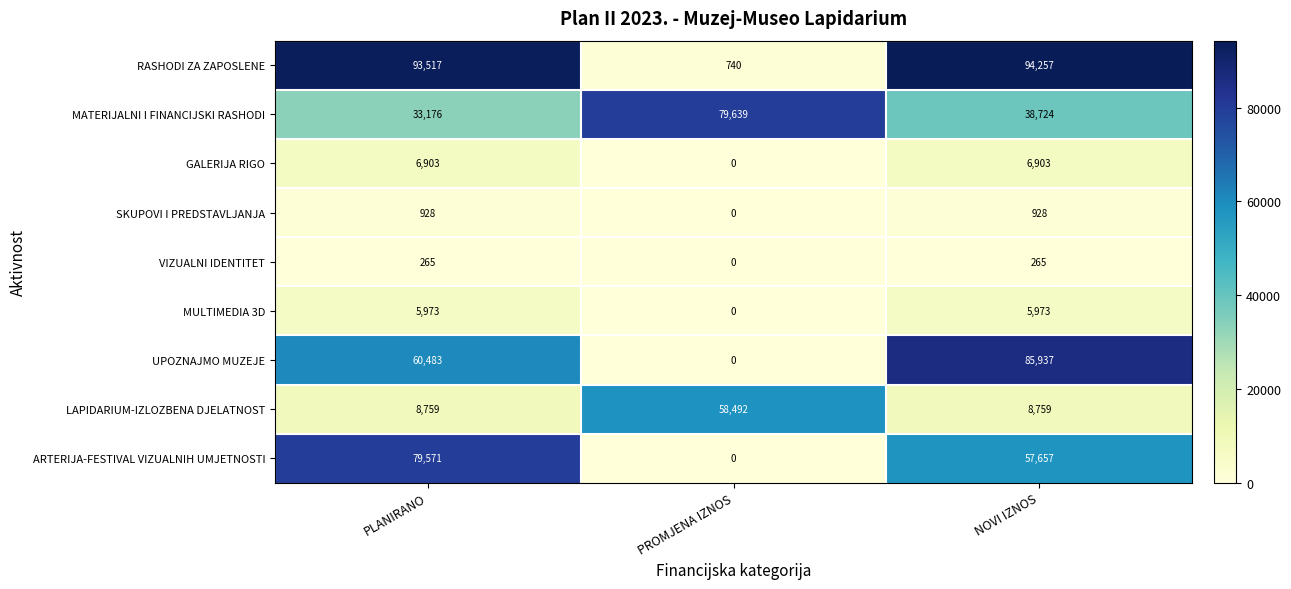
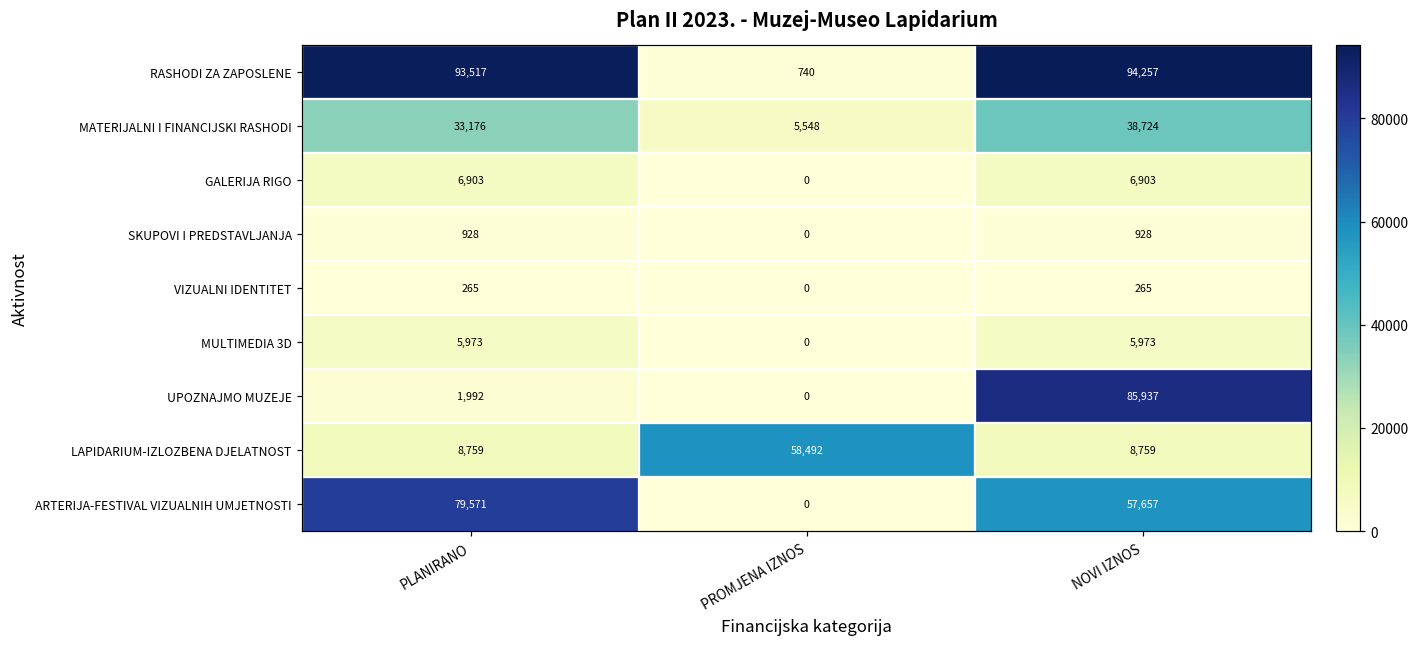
  {
    "RASHODI ZA ZAPOSLENE": {
      "PLANIRANO": "93,517",
      "PROMJENA IZNOS": "740",
      "NOVI IZNOS": "94,257"
    },
    "MATERIJALNI I FINANCIJSKI RASHODI": {
      "PLANIRANO": "33,176",
-     "PROMJENA IZNOS": "79,639",
+     "PROMJENA IZNOS": "5,548",
      "NOVI IZNOS": "38,724"
    },
    "GALERIJA RIGO": {
      "PLANIRANO": "6,903",
      "PROMJENA IZNOS": "0",
      "NOVI IZNOS": "6,903"
    },
    "SKUPOVI I PREDSTAVLJANJA": {
      "PLANIRANO": "928",
      "PROMJENA IZNOS": "0",
      "NOVI IZNOS": "928"
    },
    "VIZUALNI IDENTITET": {
      "PLANIRANO": "265",
      "PROMJENA IZNOS": "0",
      "NOVI IZNOS": "265"
    },
    "MULTIMEDIA 3D": {
      "PLANIRANO": "5,973",
      "PROMJENA IZNOS": "0",
      "NOVI IZNOS": "5,973"
    },
    "UPOZNAJMO MUZEJE": {
-     "PLANIRANO": "60,483",
+     "PLANIRANO": "1,992",
      "PROMJENA IZNOS": "0",
      "NOVI IZNOS": "85,937"
    },
    "LAPIDARIUM-IZLOZBENA DJELATNOST": {
      "PLANIRANO": "8,759",
      "PROMJENA IZNOS": "58,492",
      "NOVI IZNOS": "8,759"
    },
    "ARTERIJA-FESTIVAL VIZUALNIH UMJETNOSTI": {
      "PLANIRANO": "79,571",
      "PROMJENA IZNOS": "0",
      "NOVI IZNOS": "57,657"
    }
  }
